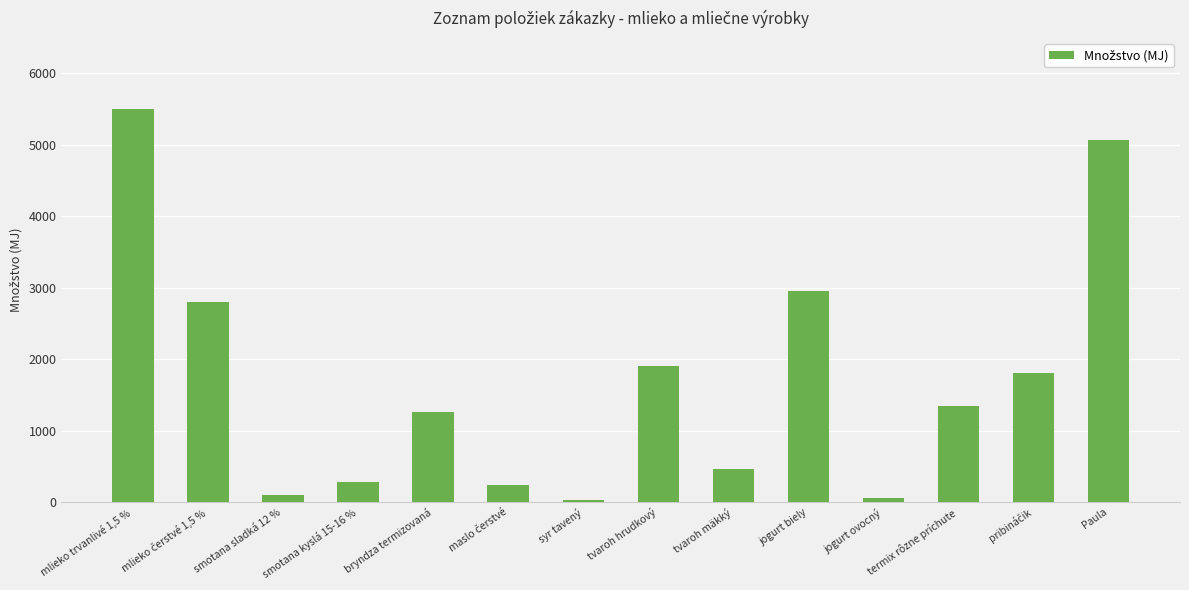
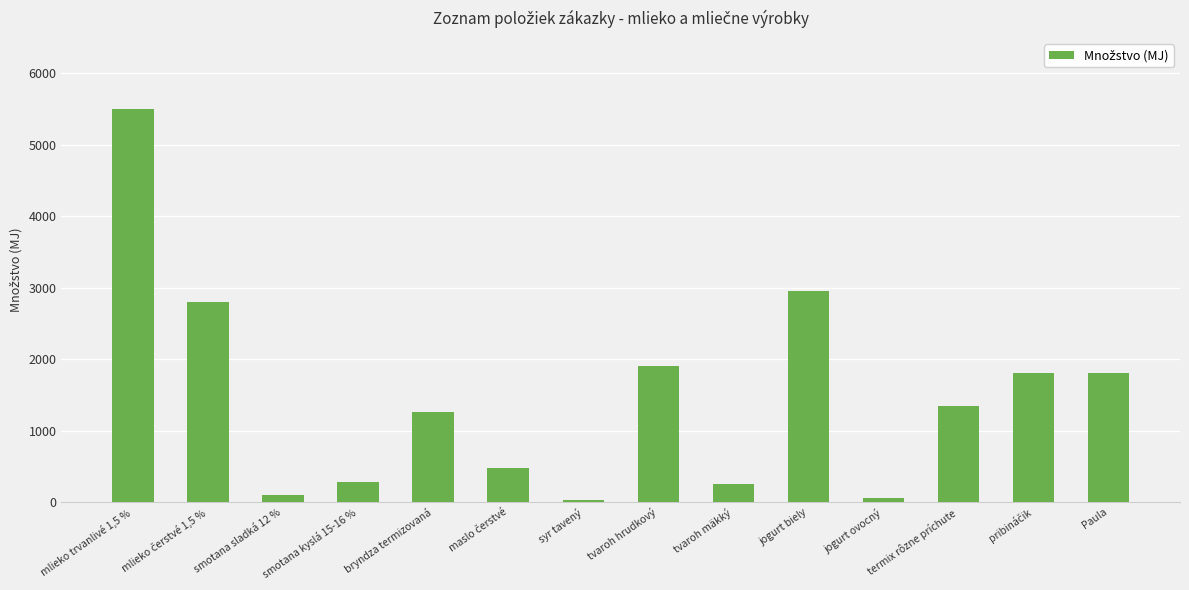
  {
    "mlieko trvanlivé 1,5 %": 5500,
    "mlieko čerstvé 1,5 %": 2800,
    "smotana sladká 12 %": 100,
    "smotana kyslá 15-16 %": 300,
    "bryndza termizovaná": 1300,
-   "maslo čerstvé": 200,
+   "maslo čerstvé": 500,
    "tvaroh hrudkový": 1900,
-   "tvaroh mäkký": 500,
+   "tvaroh mäkký": 300,
    "jogurt biely": 2900,
    "jogurt ovocný": 100,
    "termix rôzne príchute": 1400,
    "pribináčik": 1800,
-   "Paula": 5100
+   "Paula": 1800
  }
